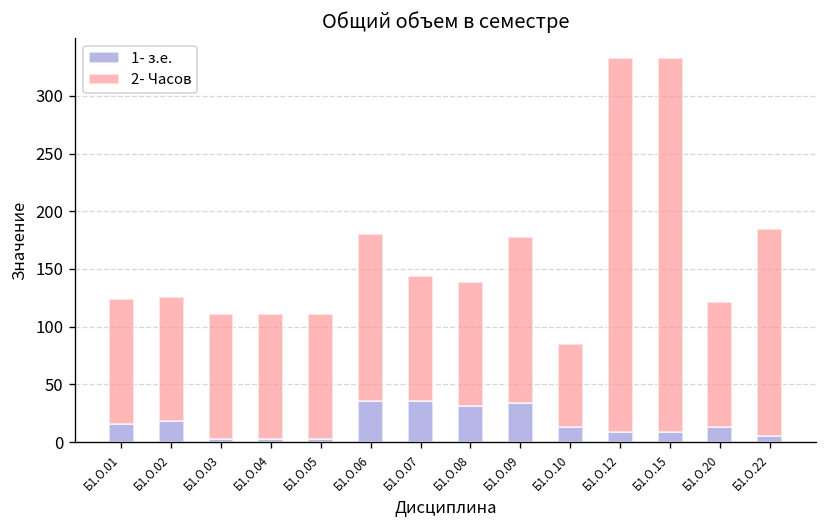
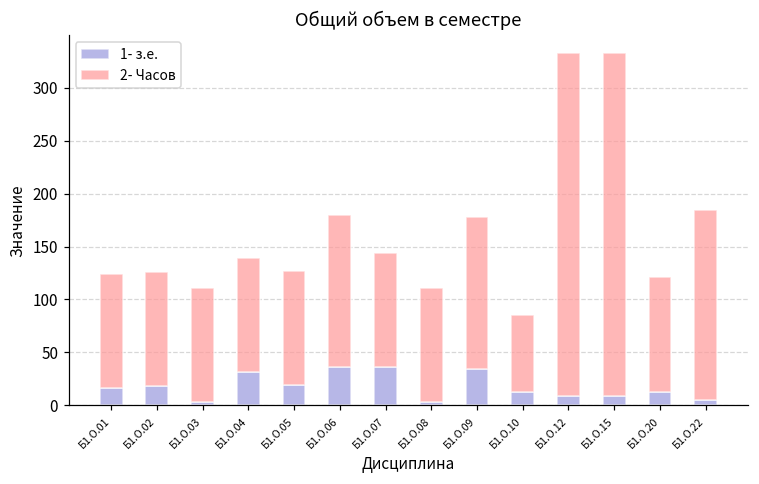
  {
    "1- з.е.": {
      "Б1.О.01": 20,
      "Б1.О.02": 20,
      "Б1.О.03": 0,
-     "Б1.О.04": 0,
-     "Б1.О.05": 0,
+     "Б1.О.04": 30,
+     "Б1.О.05": 20,
      "Б1.О.06": 40,
      "Б1.О.07": 40,
-     "Б1.О.08": 30,
+     "Б1.О.08": 0,
      "Б1.О.09": 30,
      "Б1.О.10": 10,
      "Б1.О.12": 10,
      "Б1.О.15": 10,
      "Б1.О.20": 10,
      "Б1.О.22": 10
    },
    "2- Часов": {
      "Б1.О.01": 110,
      "Б1.О.02": 110,
      "Б1.О.03": 110,
      "Б1.О.04": 110,
      "Б1.О.05": 110,
      "Б1.О.06": 140,
      "Б1.О.07": 110,
      "Б1.О.08": 110,
      "Б1.О.09": 140,
      "Б1.О.10": 70,
      "Б1.О.12": 320,
      "Б1.О.15": 320,
      "Б1.О.20": 110,
      "Б1.О.22": 180
    }
  }
